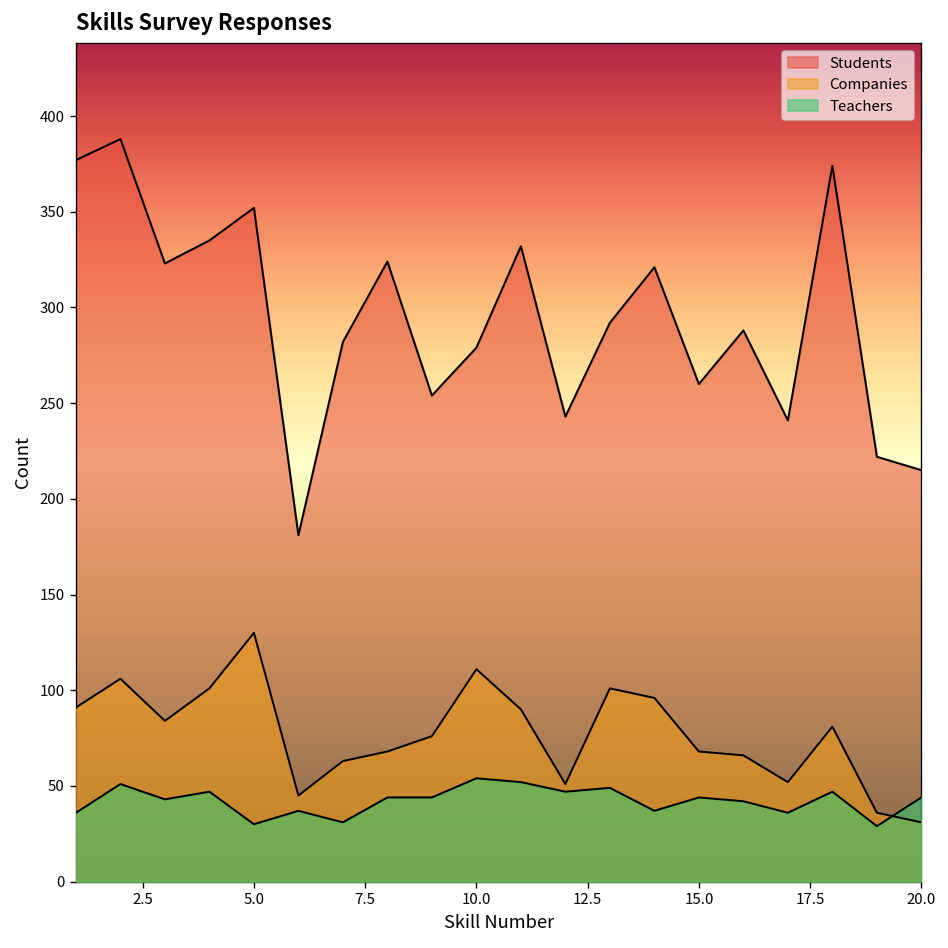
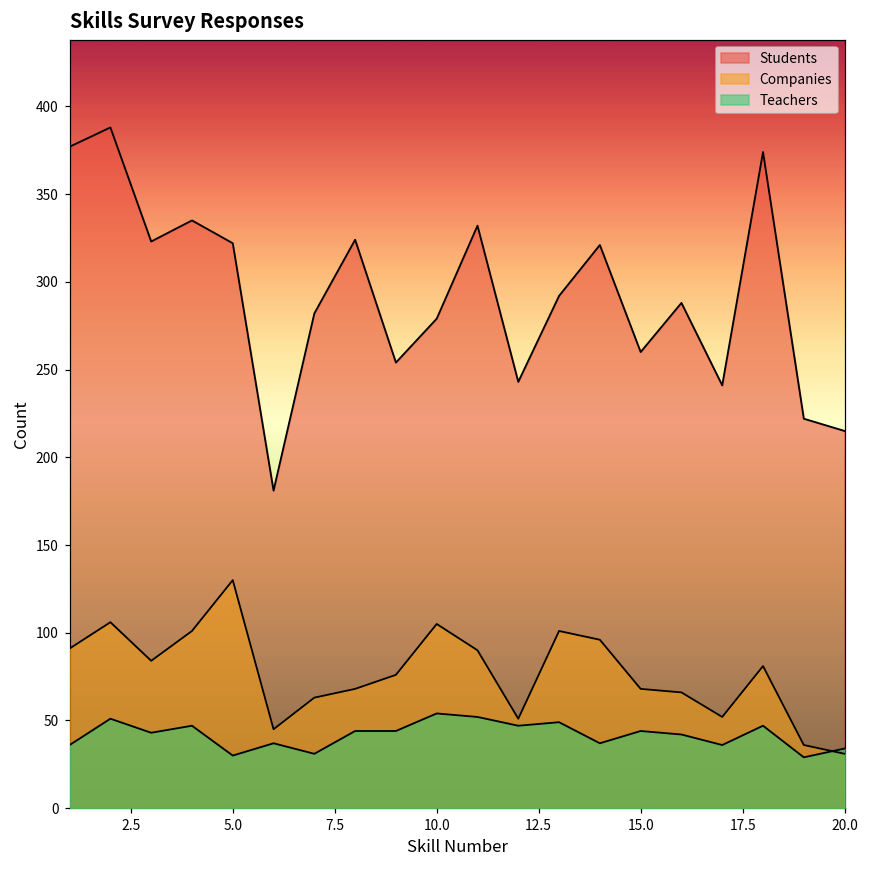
  {
    "Students": {
-     "5.0": 352,
+     "5.0": 322,
      "10.0": 279,
      "15.0": 260,
      "20.0": 215
    },
    "Companies": {
      "5.0": 130,
-     "10.0": 111,
+     "10.0": 105,
      "15.0": 68,
      "20.0": 31
    },
    "Teachers": {
      "5.0": 30,
      "10.0": 54,
      "15.0": 44,
-     "20.0": 44
+     "20.0": 34
    }
  }
